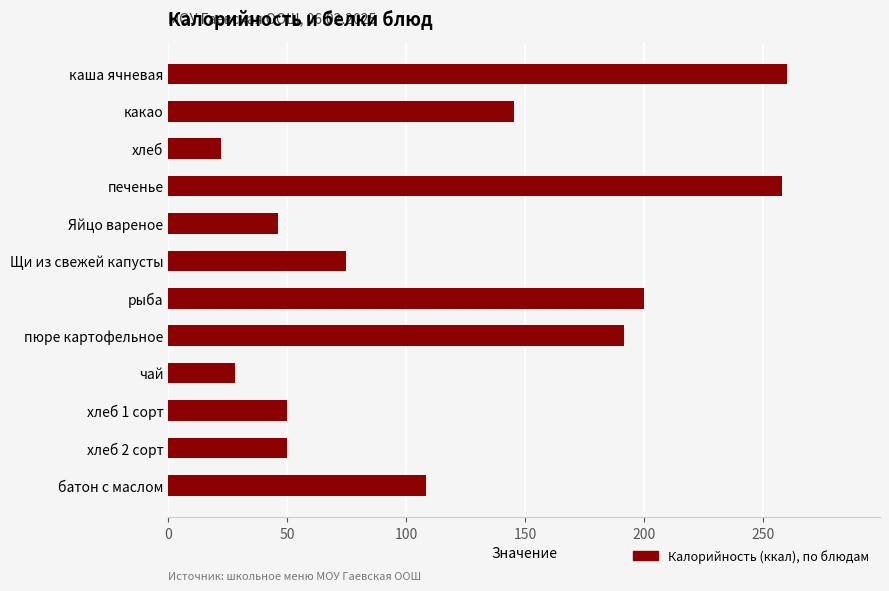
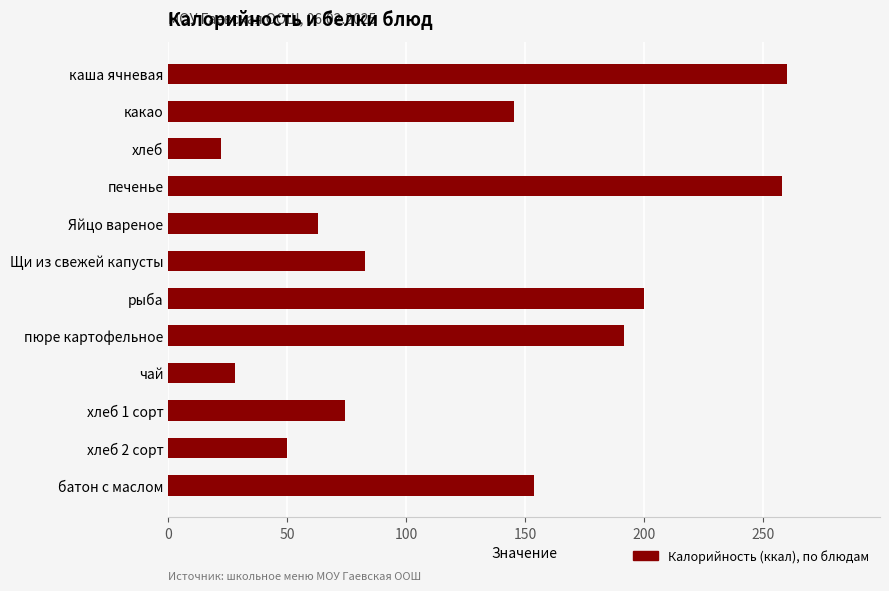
  {
    "каша ячневая": 260,
    "какао": 145,
    "хлеб": 22,
    "печенье": 258,
-   "Яйцо вареное": 46,
-   "Щи из свежей капусты": 75,
+   "Яйцо вареное": 63,
+   "Щи из свежей капусты": 83,
    "рыба": 200,
    "пюре картофельное": 191,
    "чай": 28,
-   "хлеб 1 сорт": 50,
+   "хлеб 1 сорт": 74,
    "хлеб 2 сорт": 50,
-   "батон с маслом": 108
+   "батон с маслом": 153
  }
